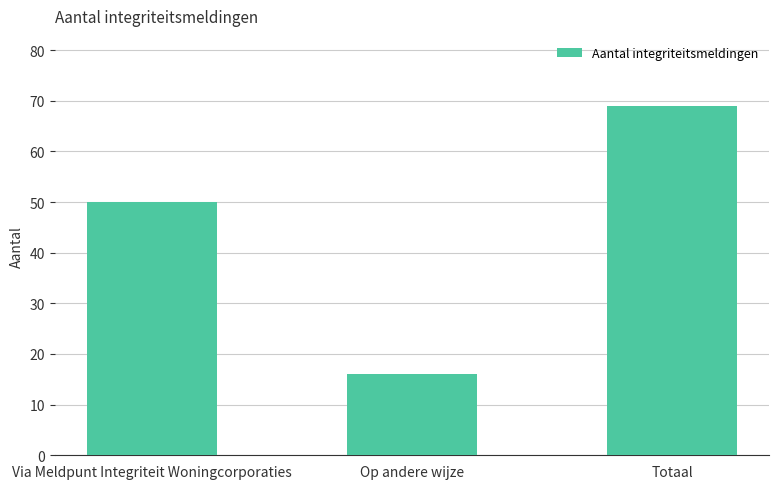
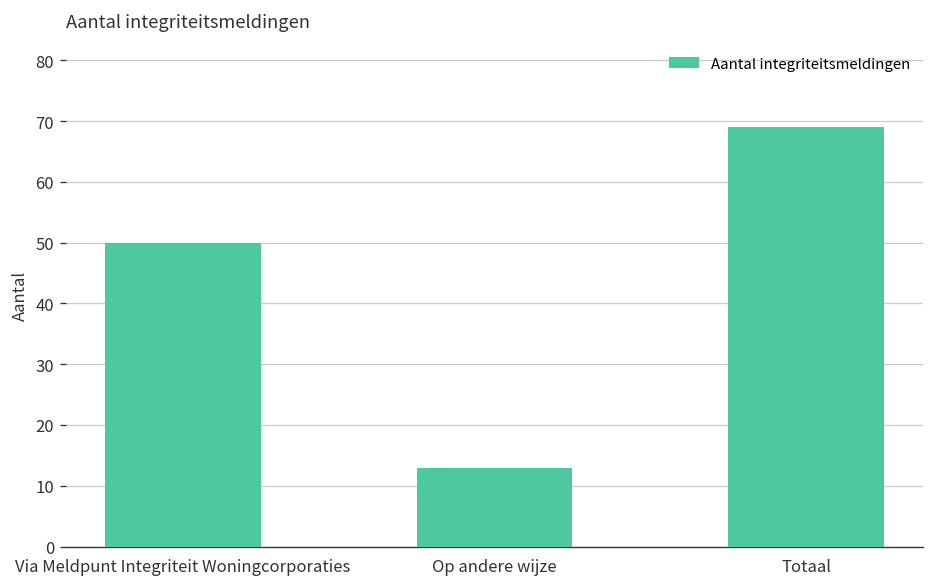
  {
    "Via Meldpunt Integriteit Woningcorporaties": 50,
-   "Op andere wijze": 16,
+   "Op andere wijze": 13,
    "Totaal": 69
  }
